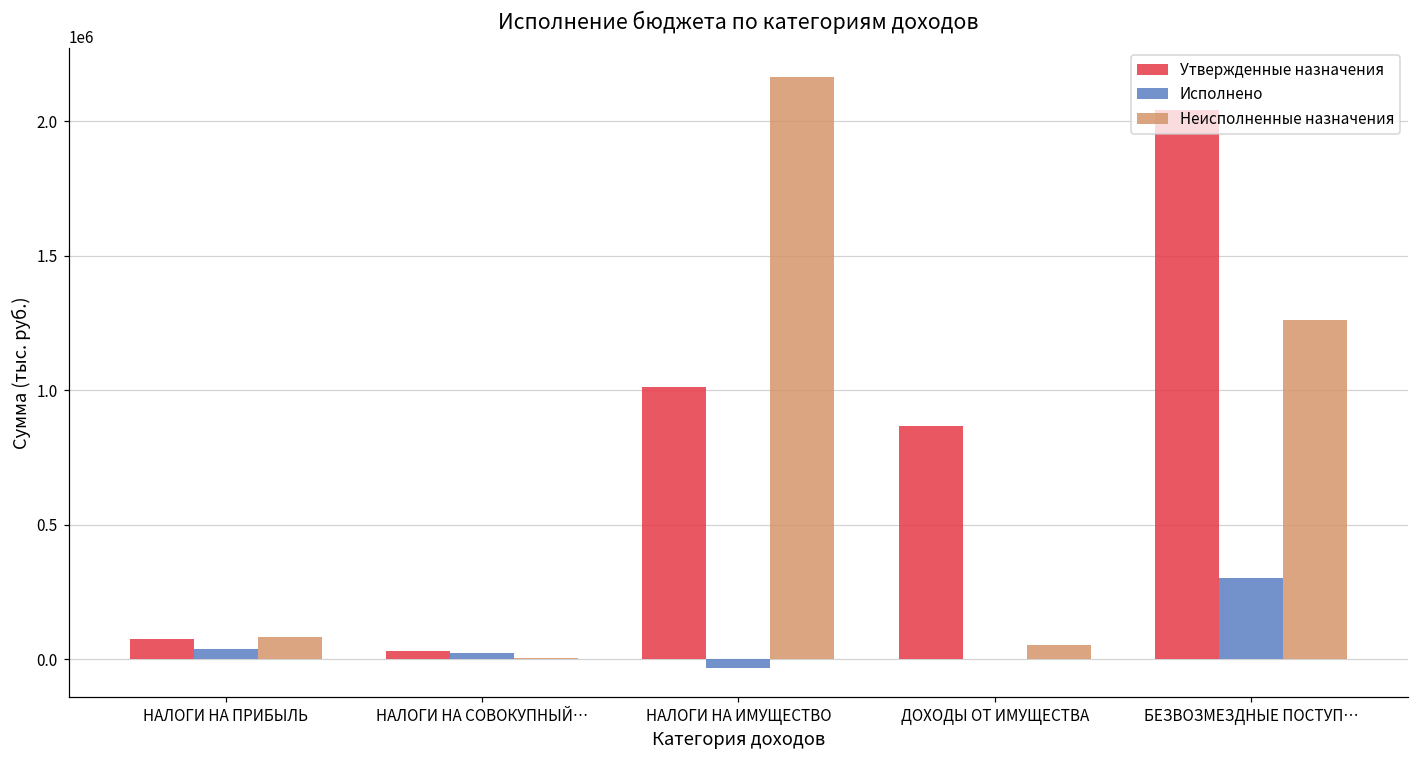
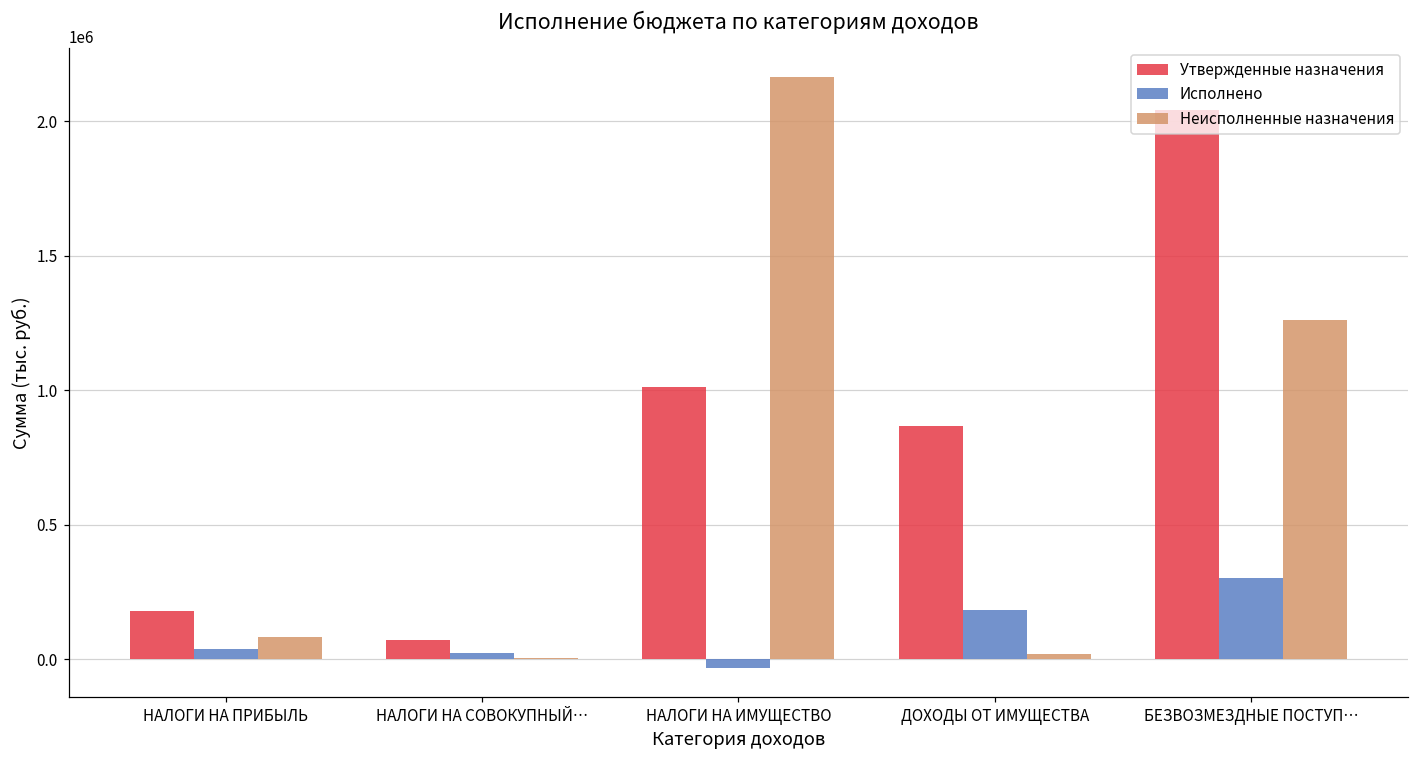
  {
    "Утвержденные назначения": {
-     "НАЛОГИ НА ПРИБЫЛЬ": 80000,
-     "НАЛОГИ НА СОВОКУПНЫЙ…": 30000,
+     "НАЛОГИ НА ПРИБЫЛЬ": 180000,
+     "НАЛОГИ НА СОВОКУПНЫЙ…": 70000,
      "НАЛОГИ НА ИМУЩЕСТВО": 1010000,
      "ДОХОДЫ ОТ ИМУЩЕСТВА": 870000
    },
    "Исполнено": {
      "НАЛОГИ НА ПРИБЫЛЬ": 40000,
      "НАЛОГИ НА СОВОКУПНЫЙ…": 30000,
      "НАЛОГИ НА ИМУЩЕСТВО": -30000,
-     "ДОХОДЫ ОТ ИМУЩЕСТВА": 0,
+     "ДОХОДЫ ОТ ИМУЩЕСТВА": 180000,
      "БЕЗВОЗМЕЗДНЫЕ ПОСТУП…": 300000
    },
    "Неисполненные назначения": {
      "НАЛОГИ НА ПРИБЫЛЬ": 80000,
      "НАЛОГИ НА ИМУЩЕСТВО": 2160000,
-     "ДОХОДЫ ОТ ИМУЩЕСТВА": 50000,
+     "ДОХОДЫ ОТ ИМУЩЕСТВА": 20000,
      "БЕЗВОЗМЕЗДНЫЕ ПОСТУП…": 1260000
    }
  }
